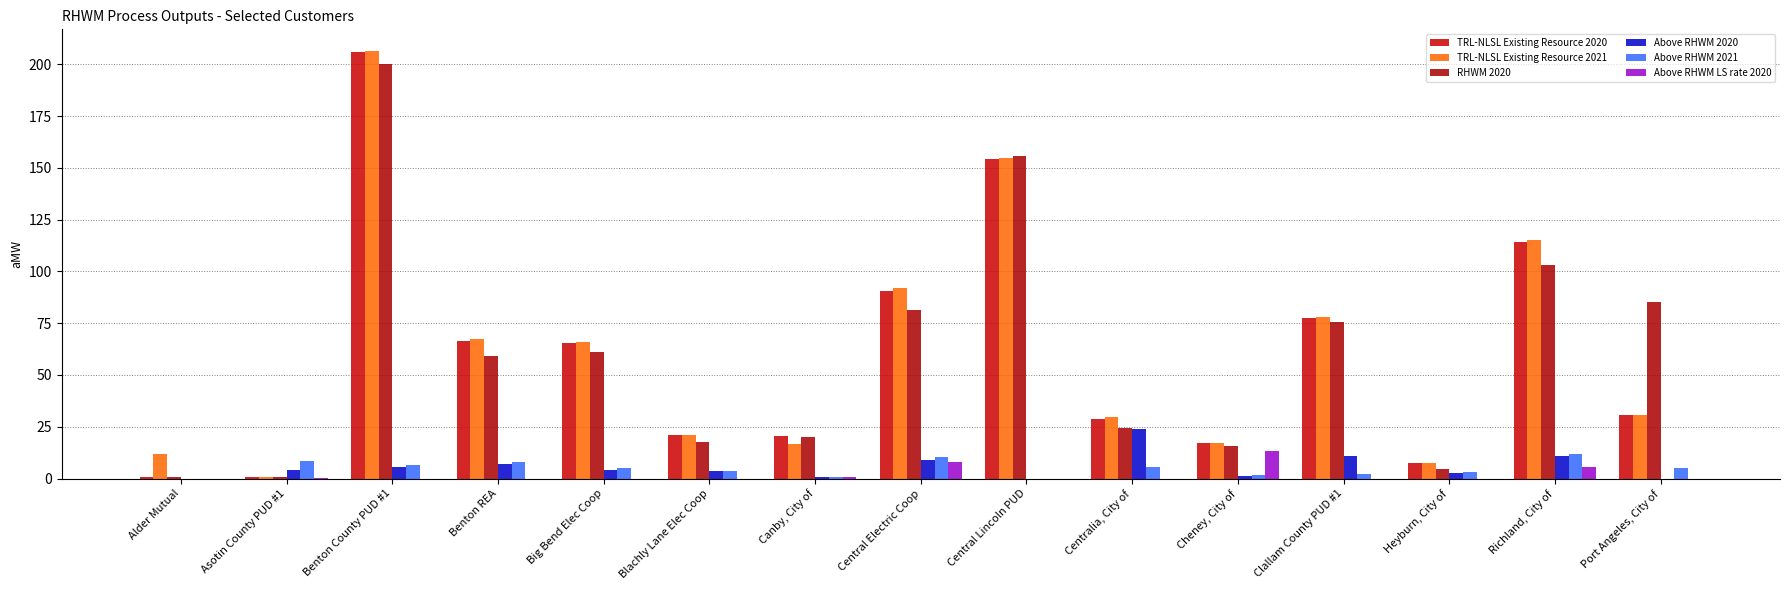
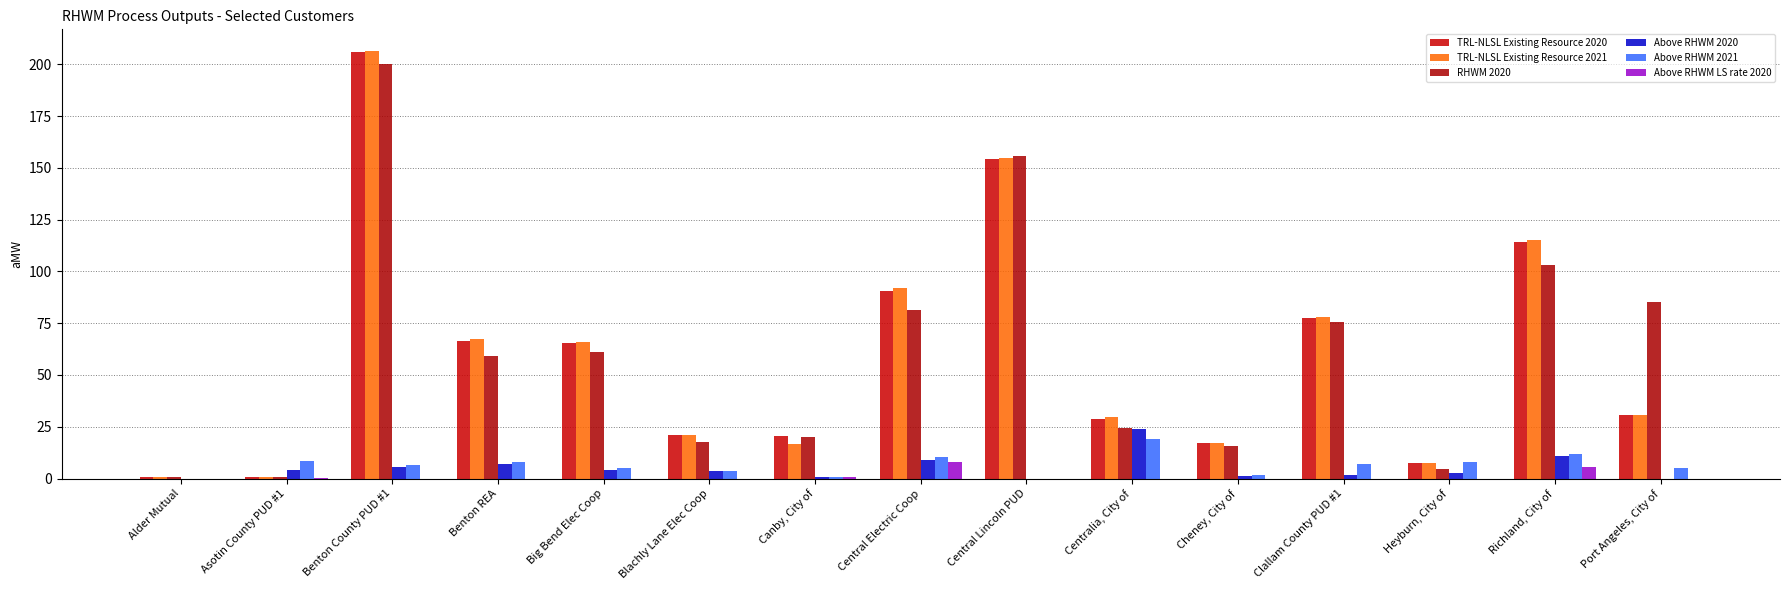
  {
    "TRL-NLSL Existing Resource 2021": {
-     "Alder Mutual": 12,
+     "Alder Mutual": 1,
      "Benton County PUD #1": 207,
      "Benton REA": 67,
      "Big Bend Elec Coop": 66,
      "Blachly Lane Elec Coop": 21,
      "Canby, City of": 16,
      "Central Electric Coop": 92,
      "Central Lincoln PUD": 155,
      "Centralia, City of": 30,
      "Cheney, City of": 17,
      "Clallam County PUD #1": 78,
      "Heyburn, City of": 8,
      "Richland, City of": 115,
      "Port Angeles, City of": 31
    },
    "Above RHWM 2020": {
      "Alder Mutual": 0,
      "Asotin County PUD #1": 4,
      "Benton County PUD #1": 5,
      "Benton REA": 7,
      "Big Bend Elec Coop": 4,
      "Blachly Lane Elec Coop": 4,
      "Central Electric Coop": 9,
      "Central Lincoln PUD": 0,
      "Centralia, City of": 24,
      "Cheney, City of": 1,
-     "Clallam County PUD #1": 11,
+     "Clallam County PUD #1": 2,
      "Heyburn, City of": 3,
      "Richland, City of": 11,
      "Port Angeles, City of": 0
    },
    "Above RHWM 2021": {
      "Alder Mutual": 0,
      "Asotin County PUD #1": 8,
      "Benton County PUD #1": 6,
      "Benton REA": 8,
      "Big Bend Elec Coop": 5,
      "Blachly Lane Elec Coop": 4,
      "Central Electric Coop": 11,
      "Central Lincoln PUD": 0,
-     "Centralia, City of": 5,
+     "Centralia, City of": 19,
      "Cheney, City of": 2,
-     "Clallam County PUD #1": 2,
-     "Heyburn, City of": 3,
+     "Clallam County PUD #1": 7,
+     "Heyburn, City of": 8,
      "Richland, City of": 12,
      "Port Angeles, City of": 5
    },
    "Above RHWM LS rate 2020": {
      "Alder Mutual": 0,
      "Benton County PUD #1": 0,
      "Benton REA": 0,
      "Big Bend Elec Coop": 0,
      "Blachly Lane Elec Coop": 0,
      "Central Electric Coop": 8,
      "Central Lincoln PUD": 0,
      "Centralia, City of": 0,
-     "Cheney, City of": 13,
+     "Cheney, City of": 0,
      "Clallam County PUD #1": 0,
      "Heyburn, City of": 0,
      "Richland, City of": 5,
      "Port Angeles, City of": 0
    }
  }
